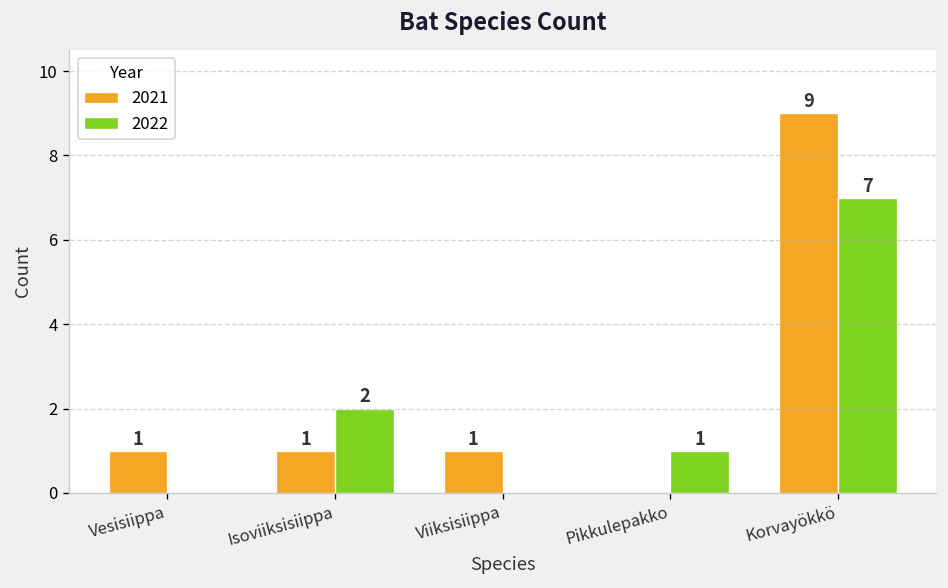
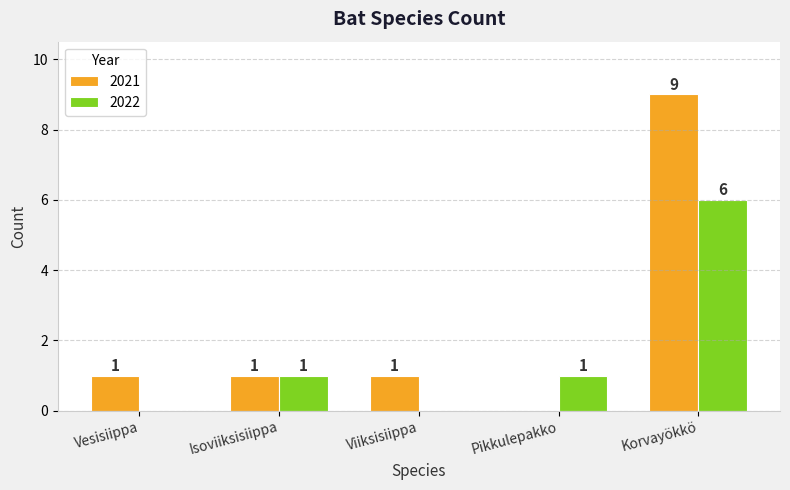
  {
    "2021": {
      "Vesisiippa": 1,
      "Isoviiksisiippa": 1,
      "Viiksisiippa": 1,
      "Korvayökkö": 9
    },
    "2022": {
-     "Isoviiksisiippa": 2,
+     "Isoviiksisiippa": 1,
      "Pikkulepakko": 1,
-     "Korvayökkö": 7
+     "Korvayökkö": 6
    }
  }
